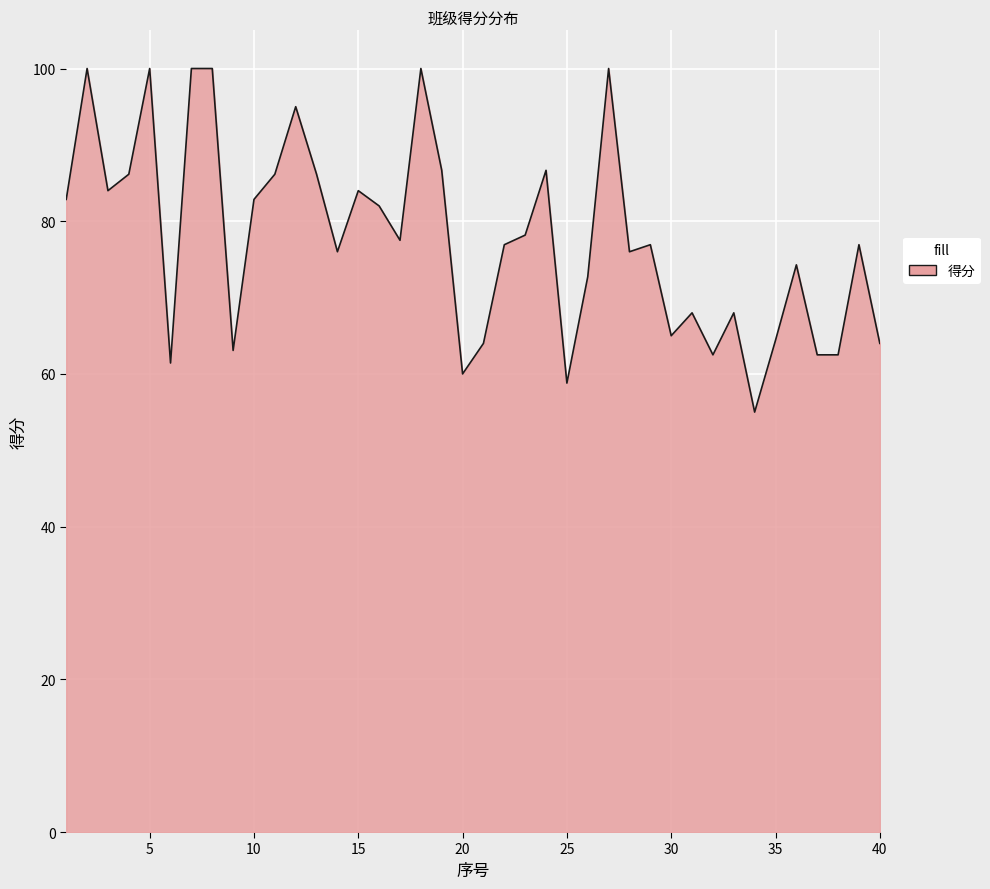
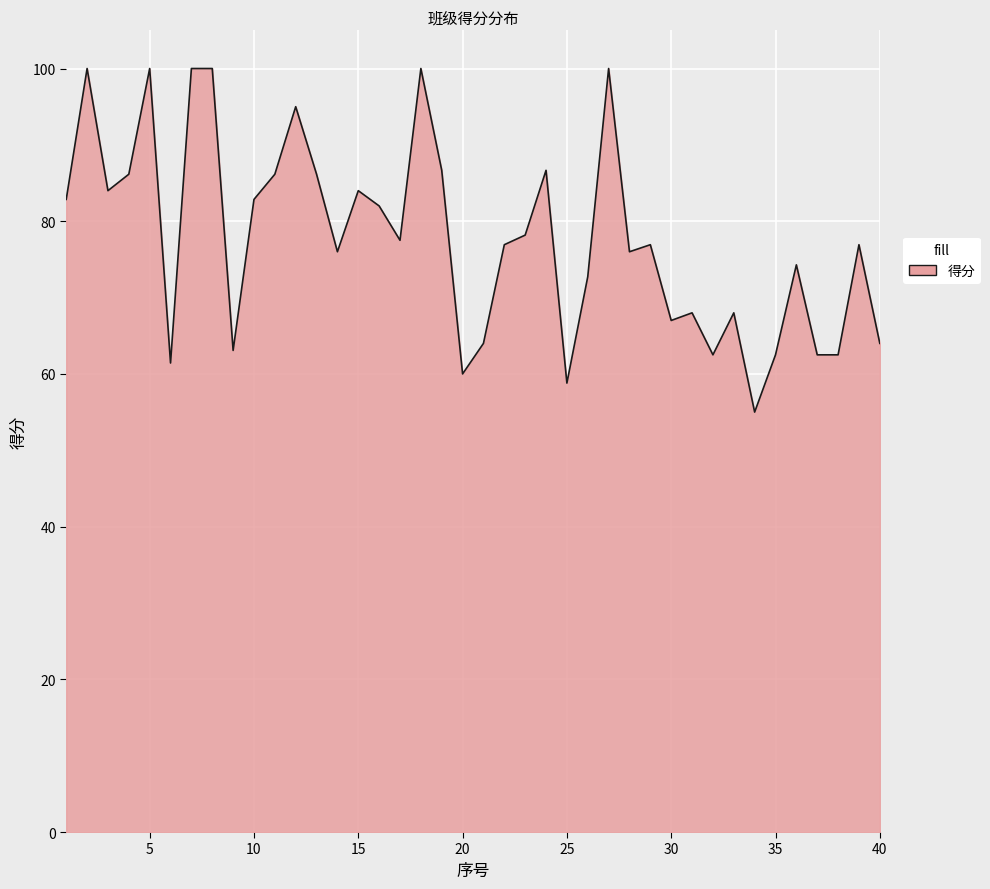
  {
    "5": 100,
    "10": 83,
    "15": 84,
    "20": 60,
    "25": 59,
-   "30": 65,
-   "35": 64,
+   "30": 67,
+   "35": 63,
    "40": 64
  }
